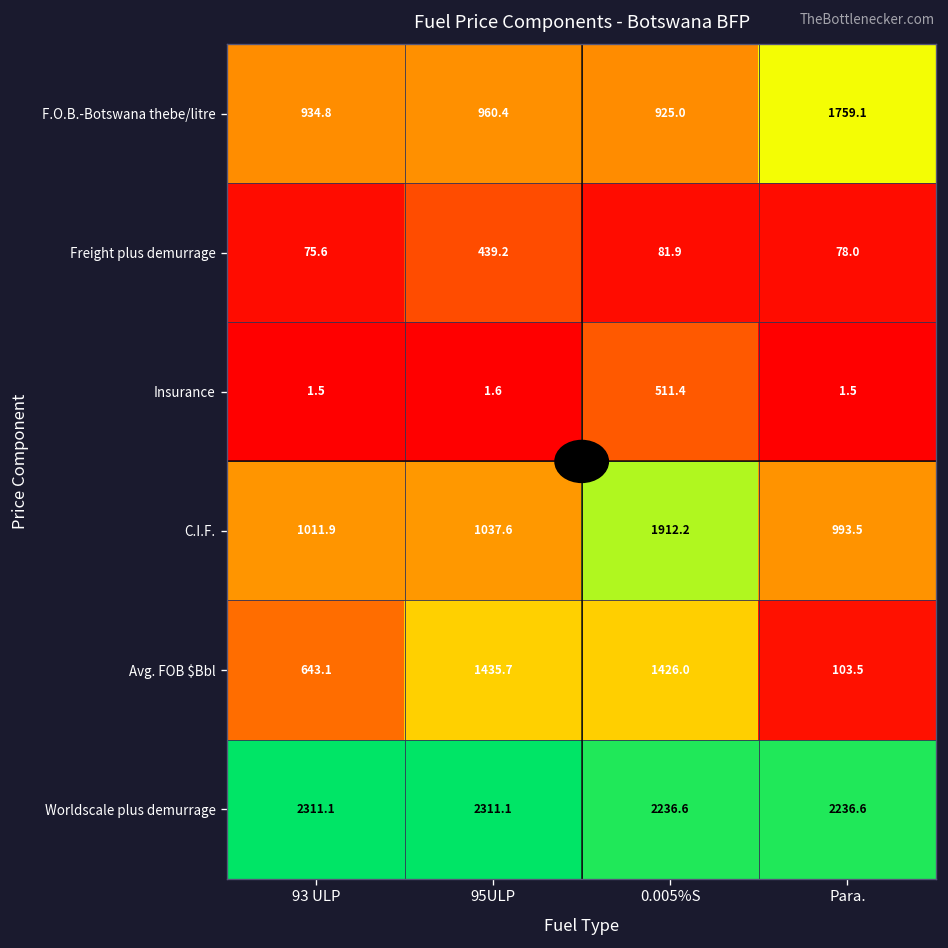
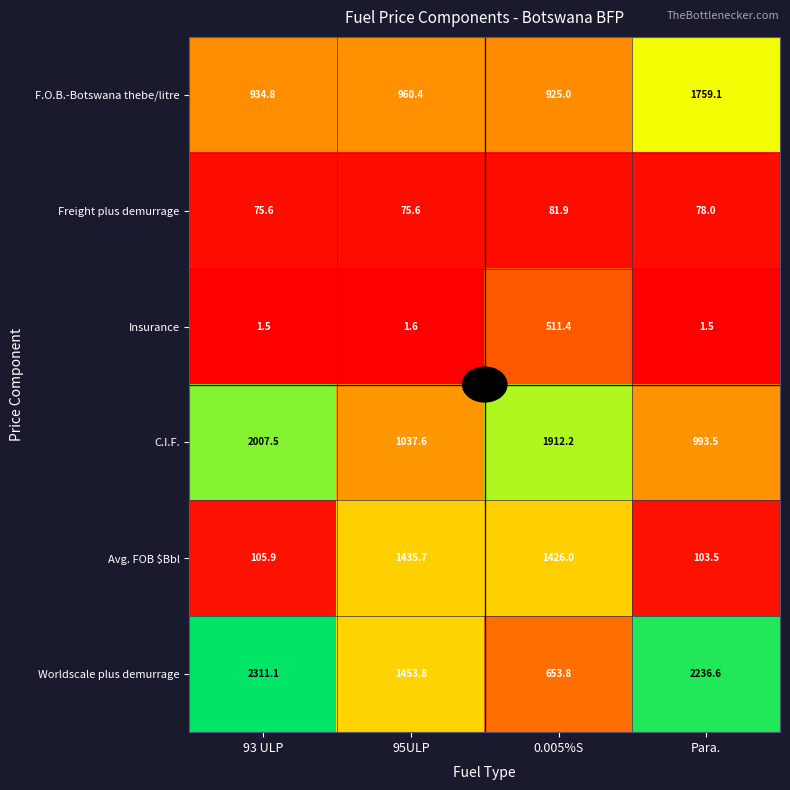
  {
    "F.O.B.-Botswana thebe/litre": {
      "93 ULP": 934.8,
      "95ULP": 960.4,
      "0.005%S": 925.0,
      "Para.": 1759.1
    },
    "Freight plus demurrage": {
      "93 ULP": 75.6,
-     "95ULP": 439.2,
+     "95ULP": 75.6,
      "0.005%S": 81.9,
      "Para.": 78.0
    },
    "Insurance": {
      "93 ULP": 1.5,
      "95ULP": 1.6,
      "0.005%S": 511.4,
      "Para.": 1.5
    },
    "C.I.F.": {
-     "93 ULP": 1011.9,
+     "93 ULP": 2007.5,
      "95ULP": 1037.6,
      "0.005%S": 1912.2,
      "Para.": 993.5
    },
    "Avg. FOB $Bbl": {
-     "93 ULP": 643.1,
+     "93 ULP": 105.9,
      "95ULP": 1435.7,
      "0.005%S": 1426.0,
      "Para.": 103.5
    },
    "Worldscale plus demurrage": {
      "93 ULP": 2311.1,
-     "95ULP": 2311.1,
-     "0.005%S": 2236.6,
+     "95ULP": 1453.8,
+     "0.005%S": 653.8,
      "Para.": 2236.6
    }
  }
